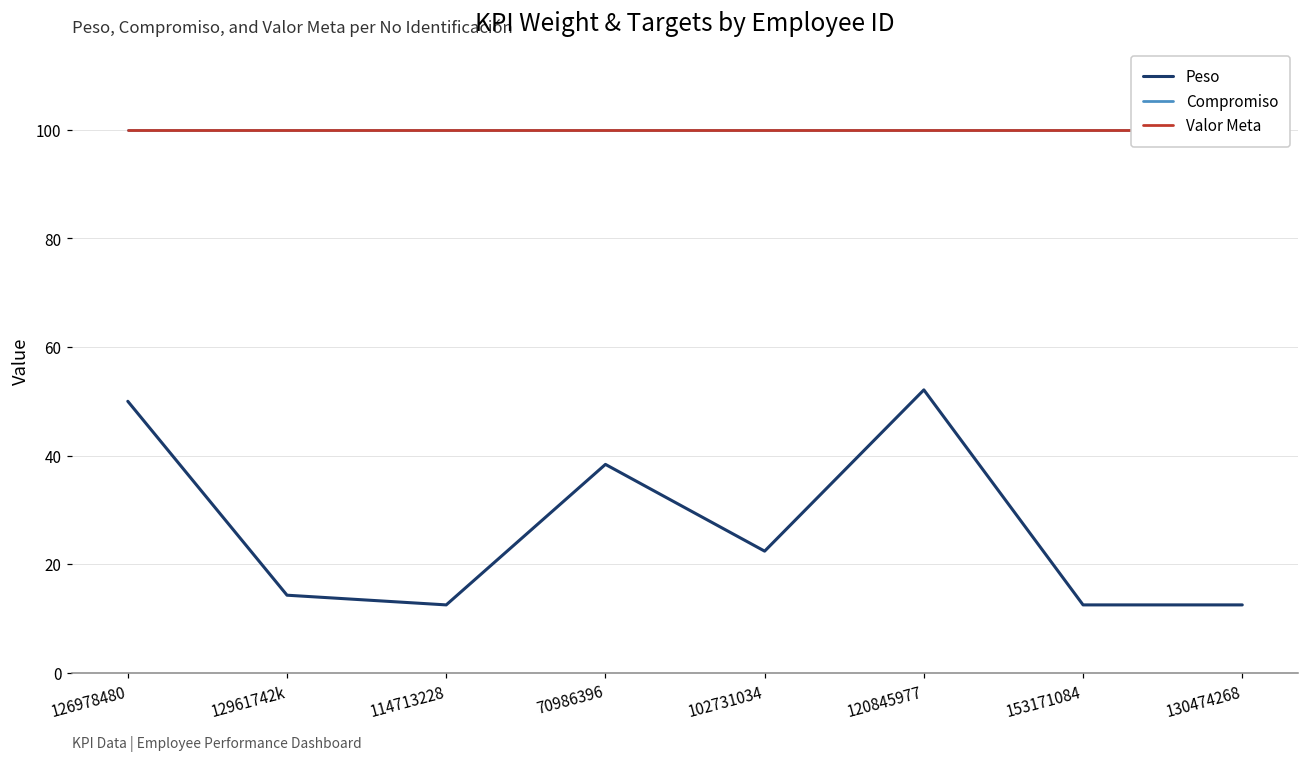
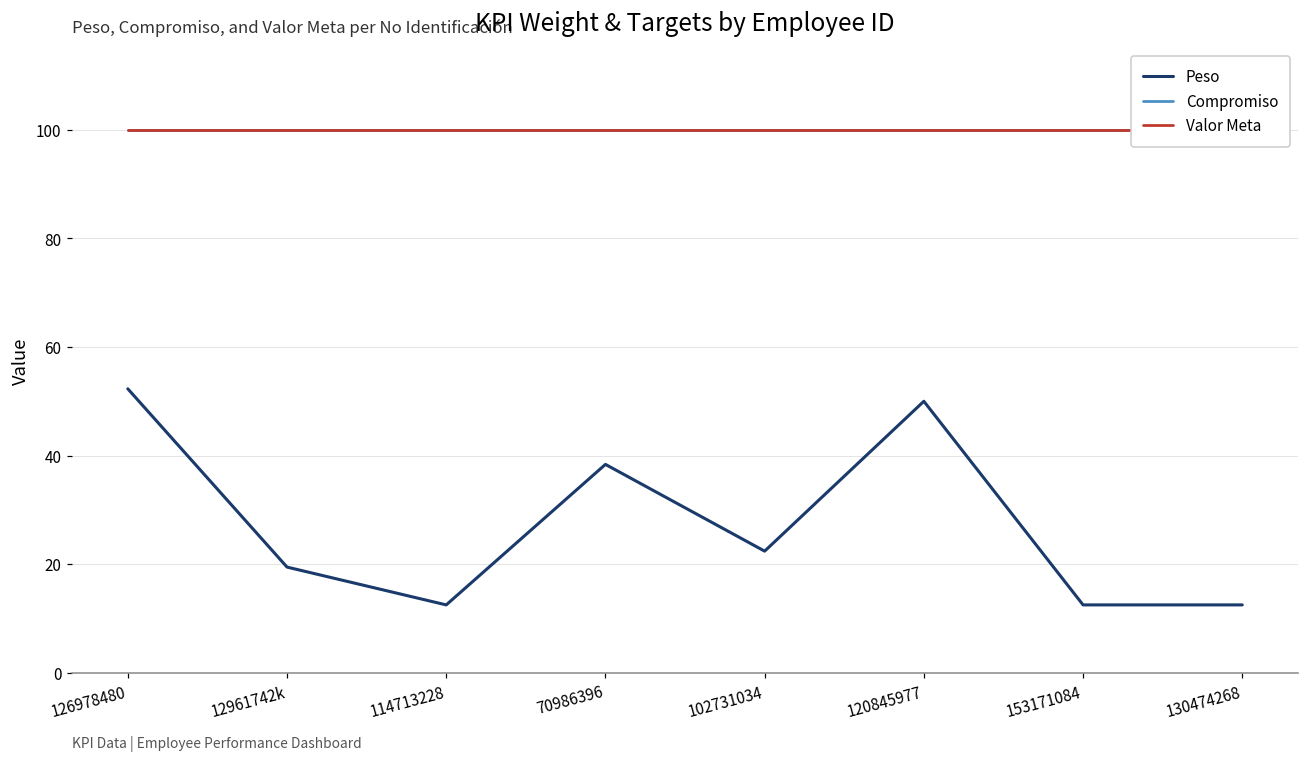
  {
    "Peso": {
-     "126978480": 50,
-     "12961742k": 14,
+     "126978480": 52,
+     "12961742k": 19,
      "114713228": 13,
      "70986396": 38,
      "102731034": 22,
-     "120845977": 52,
+     "120845977": 50,
      "153171084": 13,
      "130474268": 13
    },
    "Valor Meta": {
      "126978480": 100,
      "12961742k": 100,
      "114713228": 100,
      "70986396": 100,
      "102731034": 100,
      "120845977": 100,
      "153171084": 100
    }
  }
